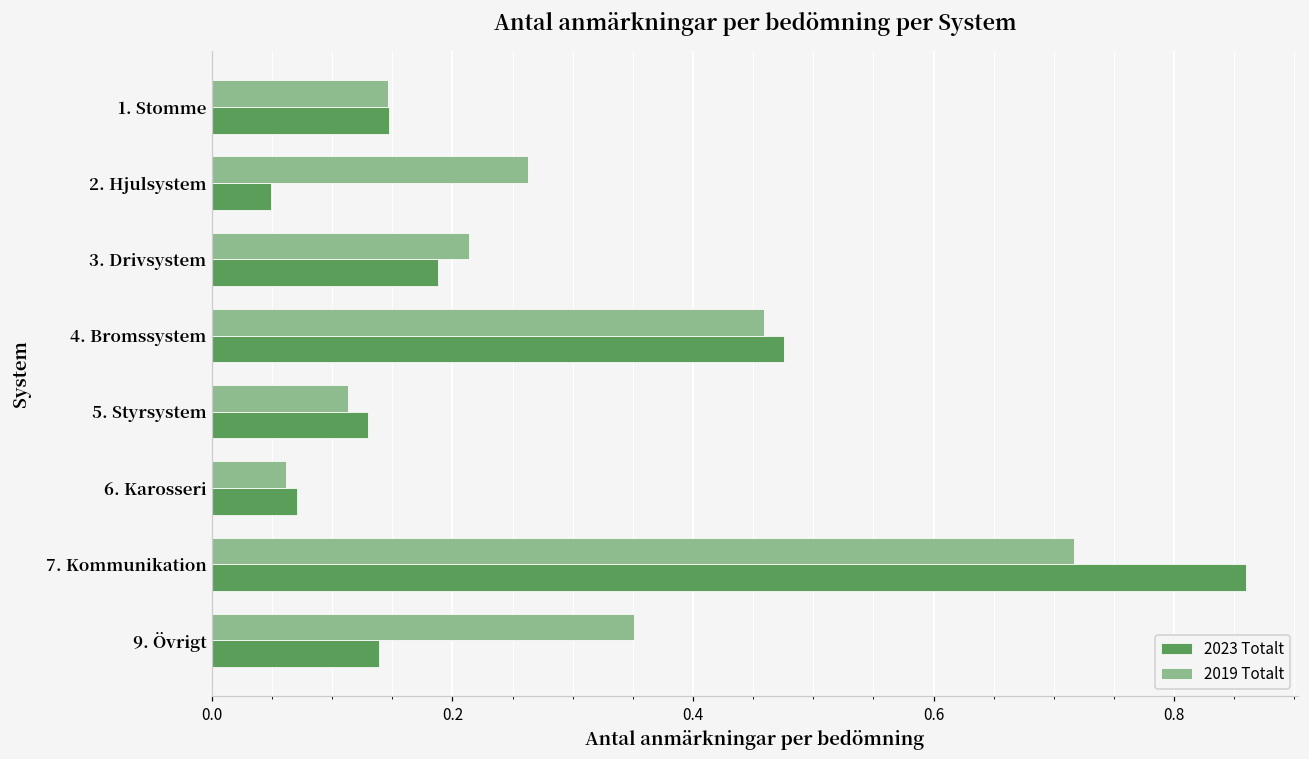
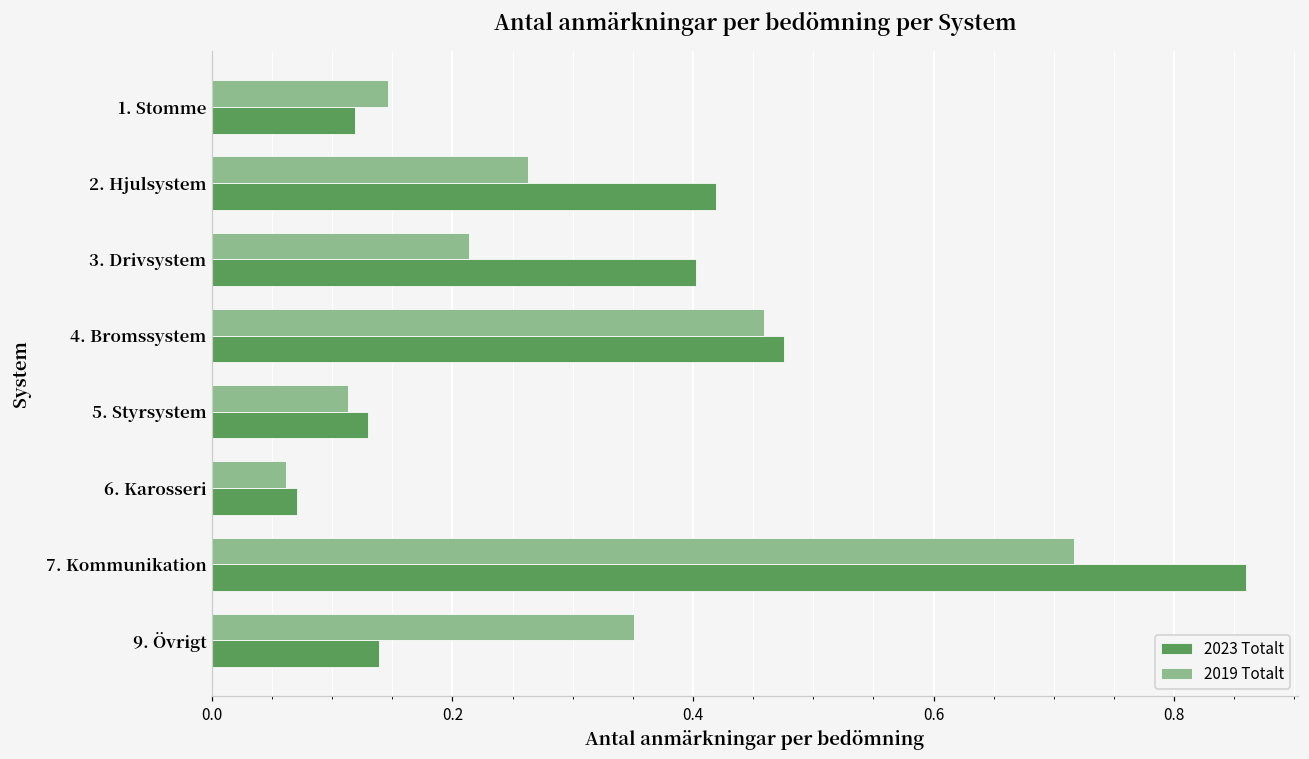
  {
    "2023 Totalt": {
-     "1. Stomme": 0.147,
-     "2. Hjulsystem": 0.050,
-     "3. Drivsystem": 0.188,
+     "1. Stomme": 0.119,
+     "2. Hjulsystem": 0.419,
+     "3. Drivsystem": 0.403,
      "4. Bromssystem": 0.476,
      "5. Styrsystem": 0.130,
      "6. Karosseri": 0.070,
      "7. Kommunikation": 0.860,
      "9. Övrigt": 0.139
    },
    "2019 Totalt": {
      "1. Stomme": 0.147,
      "2. Hjulsystem": 0.263,
      "3. Drivsystem": 0.214,
      "4. Bromssystem": 0.459,
      "5. Styrsystem": 0.113,
      "6. Karosseri": 0.061,
      "7. Kommunikation": 0.716,
      "9. Övrigt": 0.351
    }
  }
